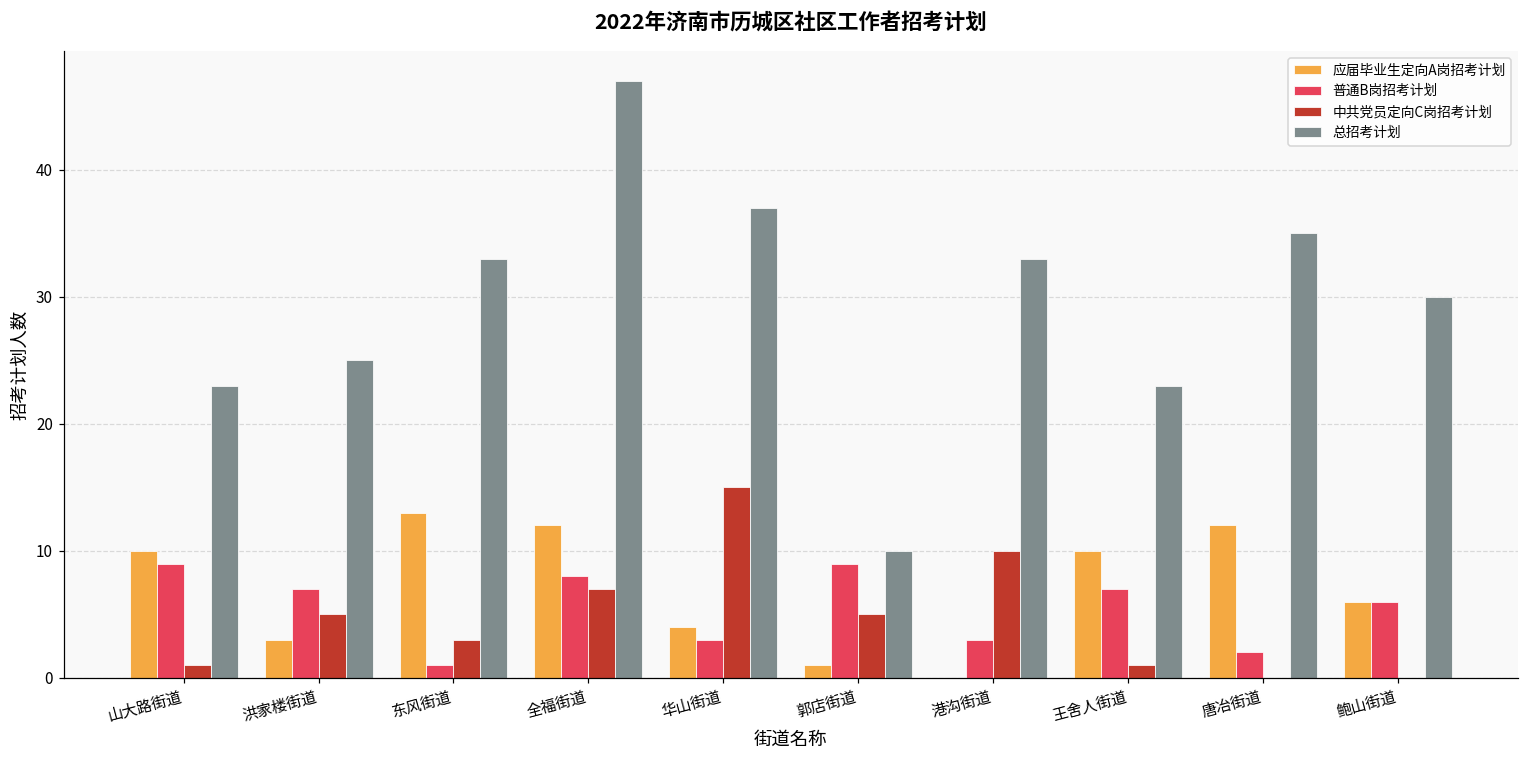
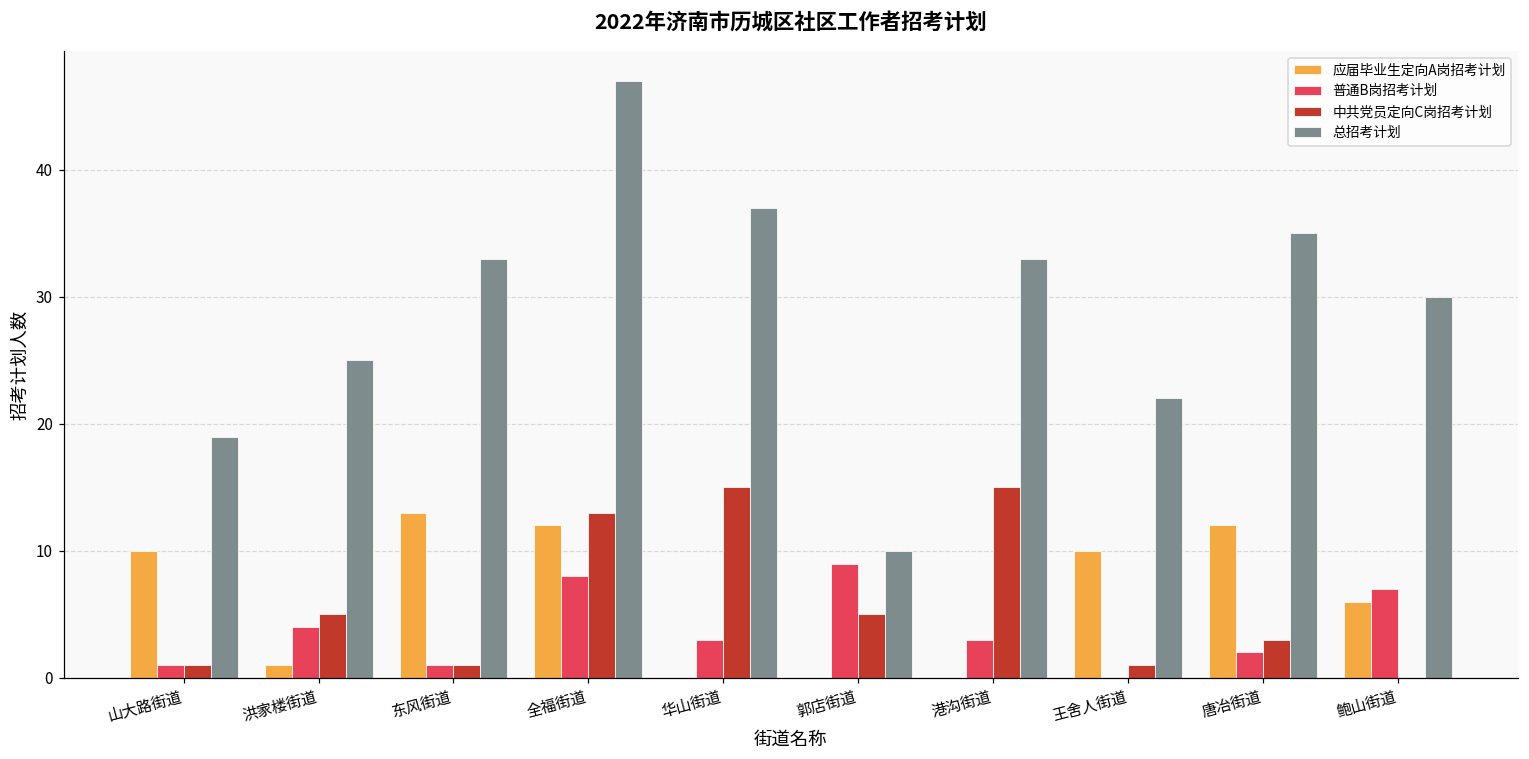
  {
    "应届毕业生定向A岗招考计划": {
      "山大路街道": 10,
-     "洪家楼街道": 3,
+     "洪家楼街道": 1,
      "东风街道": 13,
      "全福街道": 12,
-     "华山街道": 4,
-     "郭店街道": 1,
+     "华山街道": 0,
+     "郭店街道": 0,
      "港沟街道": 0,
      "王舍人街道": 10,
      "唐冶街道": 12,
      "鲍山街道": 6
    },
    "普通B岗招考计划": {
-     "山大路街道": 9,
-     "洪家楼街道": 7,
+     "山大路街道": 1,
+     "洪家楼街道": 4,
      "东风街道": 1,
      "全福街道": 8,
      "华山街道": 3,
      "郭店街道": 9,
      "港沟街道": 3,
-     "王舍人街道": 7,
+     "王舍人街道": 0,
      "唐冶街道": 2,
-     "鲍山街道": 6
+     "鲍山街道": 7
    },
    "中共党员定向C岗招考计划": {
      "山大路街道": 1,
      "洪家楼街道": 5,
-     "东风街道": 3,
-     "全福街道": 7,
+     "东风街道": 1,
+     "全福街道": 13,
      "华山街道": 15,
      "郭店街道": 5,
-     "港沟街道": 10,
+     "港沟街道": 15,
      "王舍人街道": 1,
-     "唐冶街道": 0,
+     "唐冶街道": 3,
      "鲍山街道": 0
    },
    "总招考计划": {
-     "山大路街道": 23,
+     "山大路街道": 19,
      "洪家楼街道": 25,
      "东风街道": 33,
      "全福街道": 47,
      "华山街道": 37,
      "郭店街道": 10,
      "港沟街道": 33,
-     "王舍人街道": 23,
+     "王舍人街道": 22,
      "唐冶街道": 35,
      "鲍山街道": 30
    }
  }
